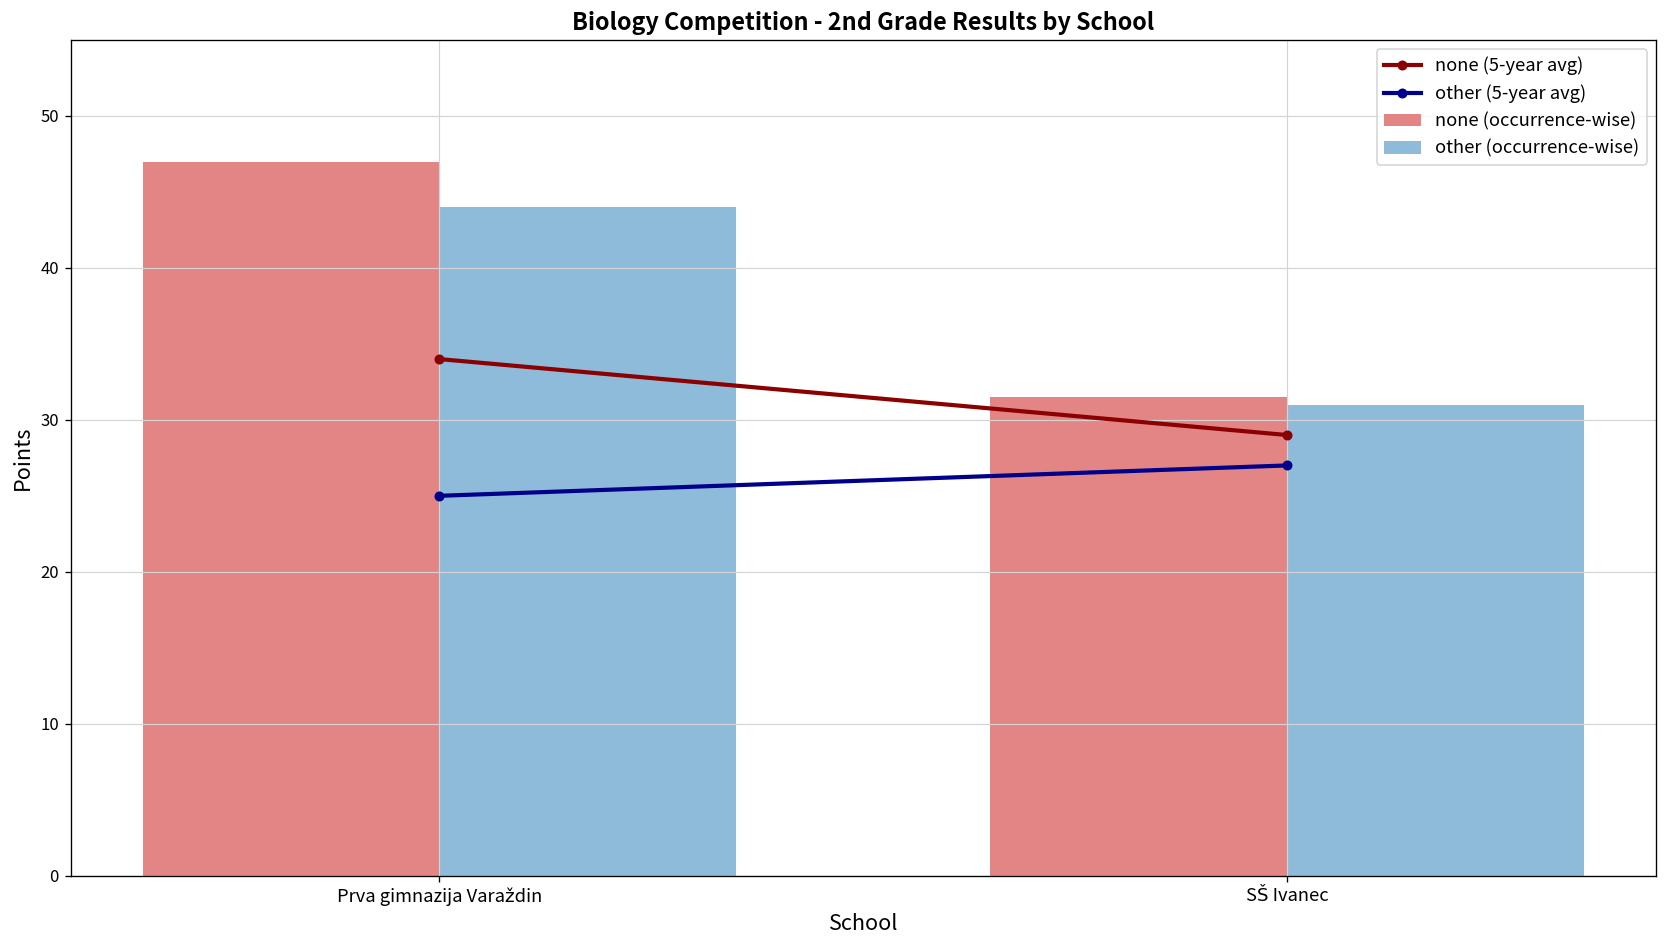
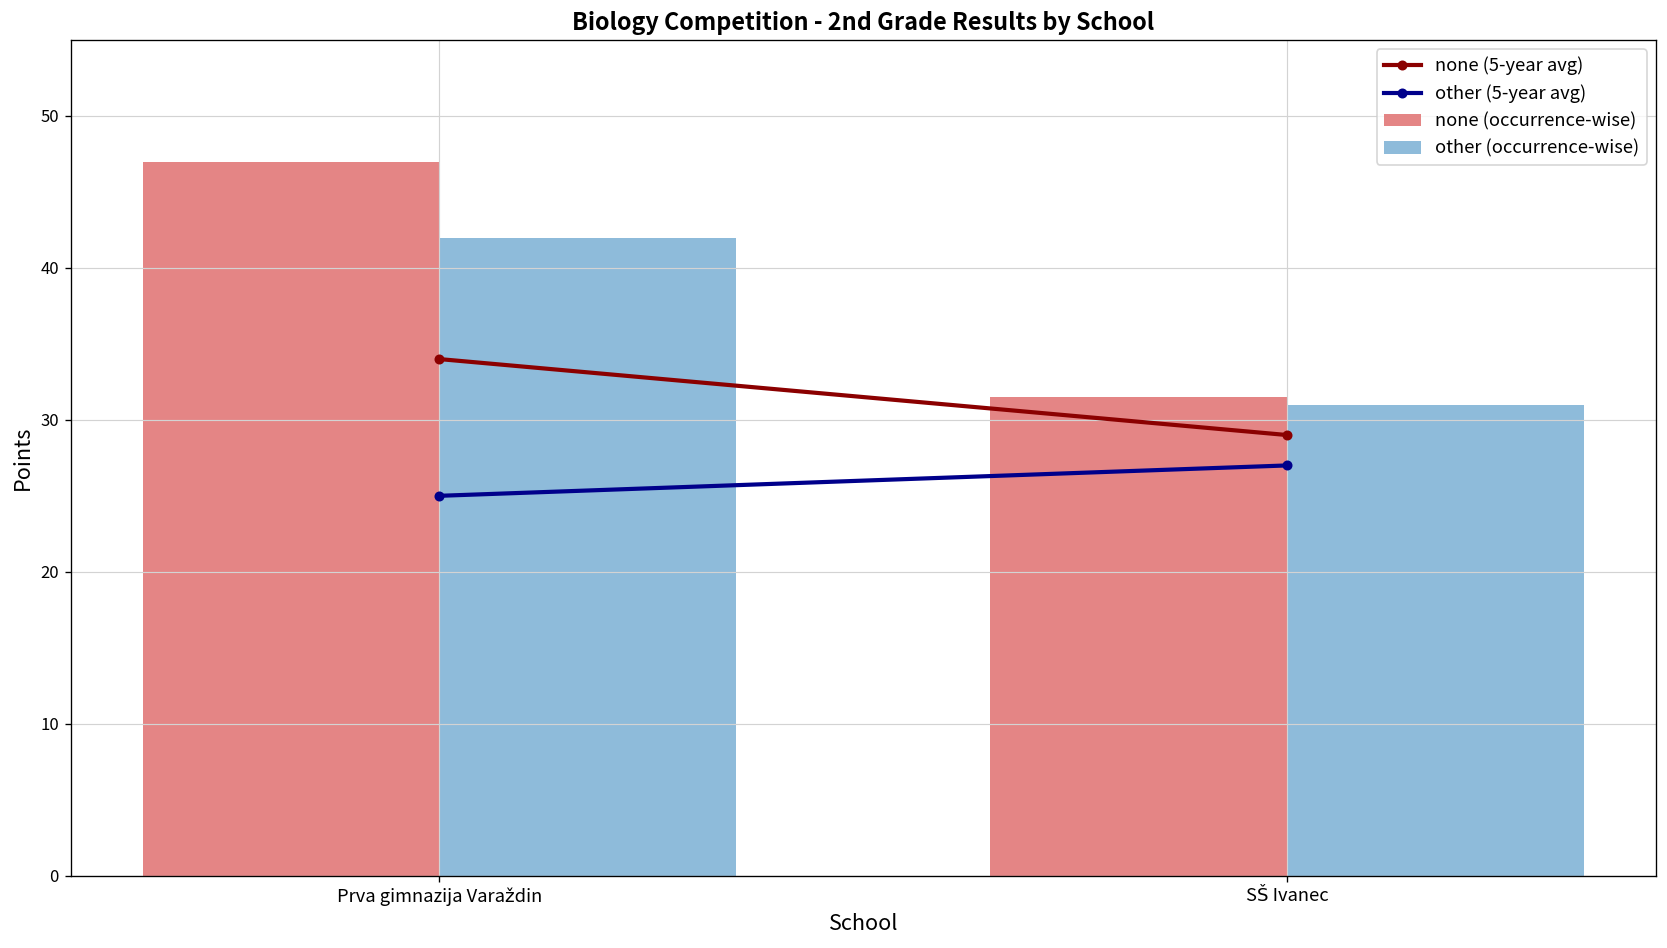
  {
    "none (occurrence-wise)": {
      "Prva gimnazija Varaždin": 47,
      "SŠ Ivanec": 31.5
    },
    "none (5-year avg)": {
      "Prva gimnazija Varaždin": 34,
      "SŠ Ivanec": 29
    },
    "other (5-year avg)": {
      "Prva gimnazija Varaždin": 25,
      "SŠ Ivanec": 27
    },
    "other (occurrence-wise)": {
-     "Prva gimnazija Varaždin": 44,
+     "Prva gimnazija Varaždin": 42,
      "SŠ Ivanec": 31
    }
  }
